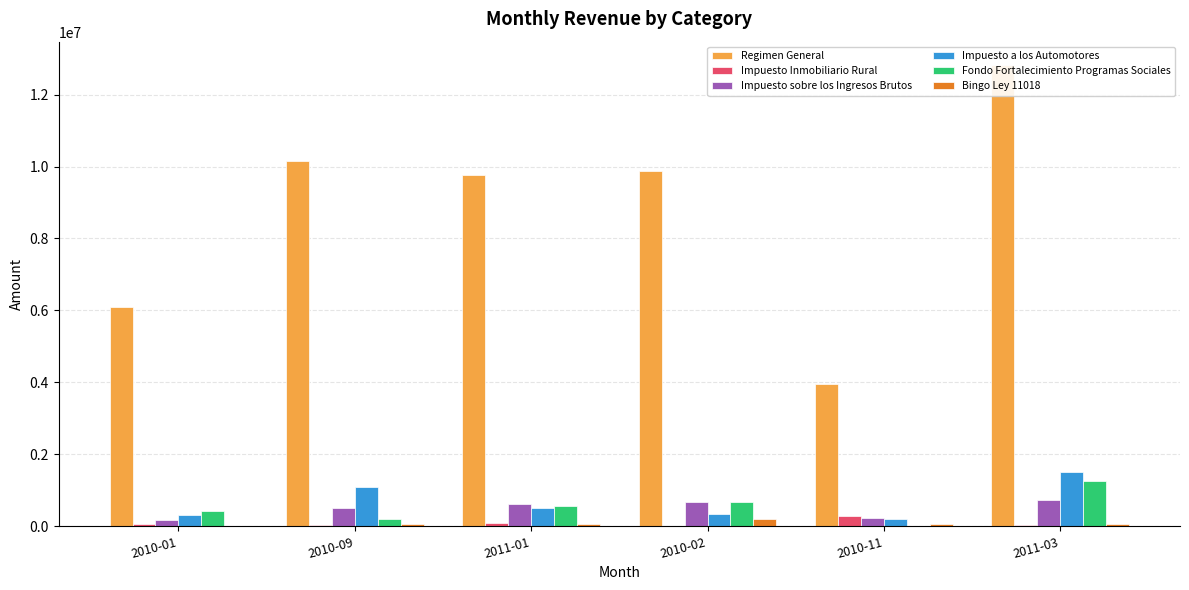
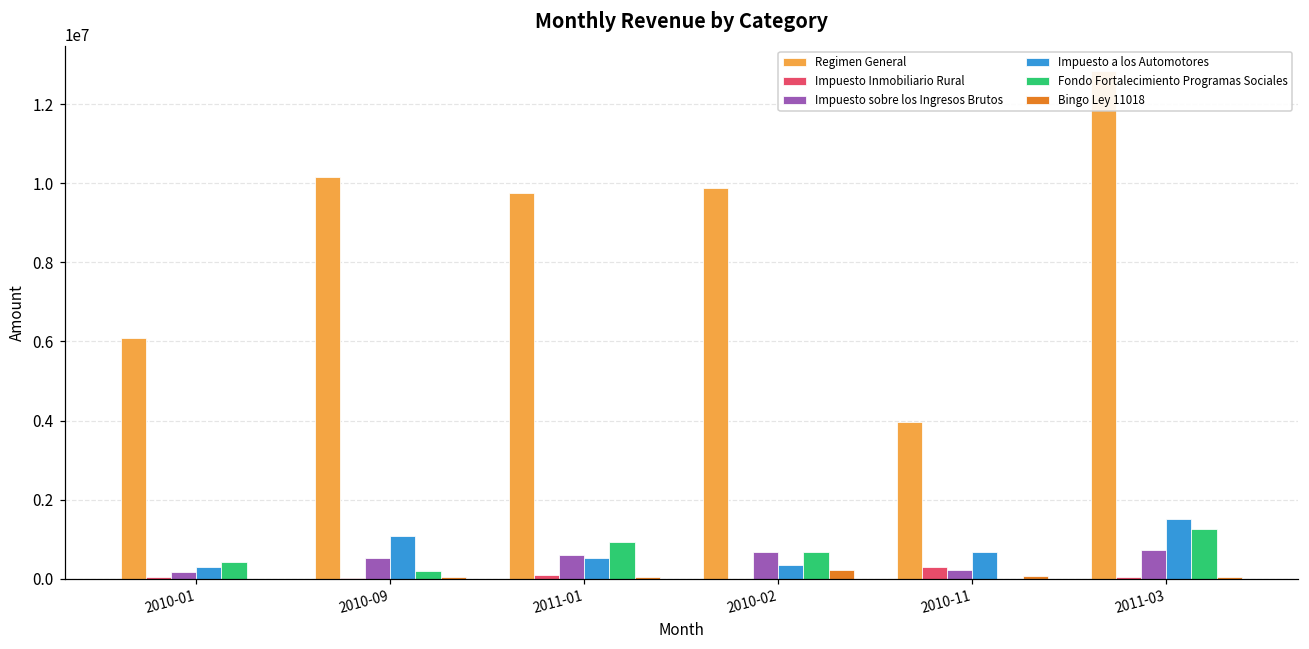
  {
    "Impuesto Inmobiliario Rural": {
      "2011-01": 100000,
      "2010-02": 0,
      "2010-11": 300000
    },
    "Impuesto sobre los Ingresos Brutos": {
      "2010-01": 200000,
      "2010-09": 500000,
      "2011-01": 600000,
      "2010-02": 700000,
      "2010-11": 200000,
      "2011-03": 700000
    },
    "Impuesto a los Automotores": {
      "2010-01": 300000,
      "2010-09": 1100000,
      "2011-01": 500000,
      "2010-02": 400000,
-     "2010-11": 200000,
+     "2010-11": 700000,
      "2011-03": 1500000
    },
    "Fondo Fortalecimiento Programas Sociales": {
      "2010-01": 400000,
      "2010-09": 200000,
-     "2011-01": 600000,
+     "2011-01": 900000,
      "2010-02": 700000,
      "2010-11": 0,
      "2011-03": 1300000
    }
  }
